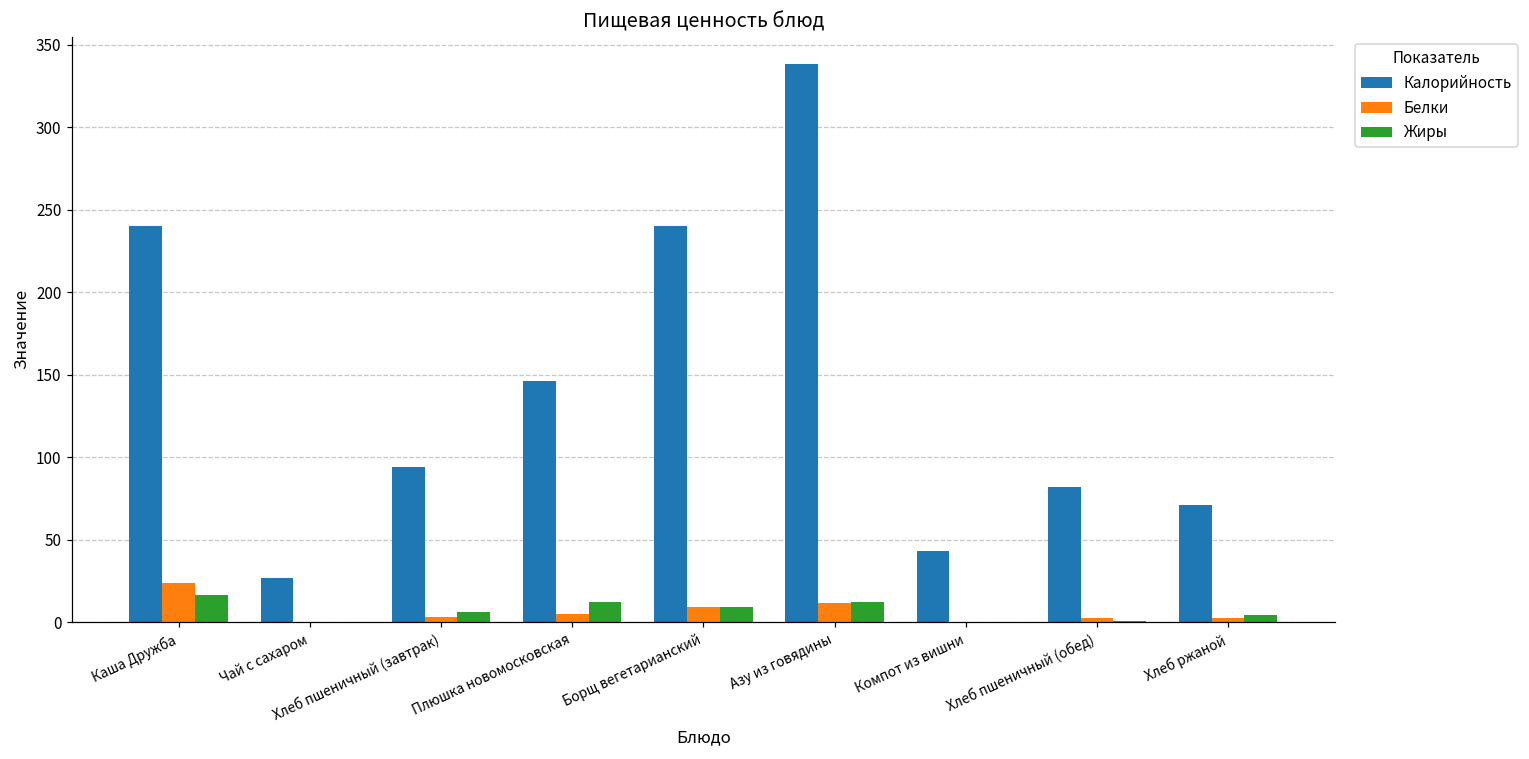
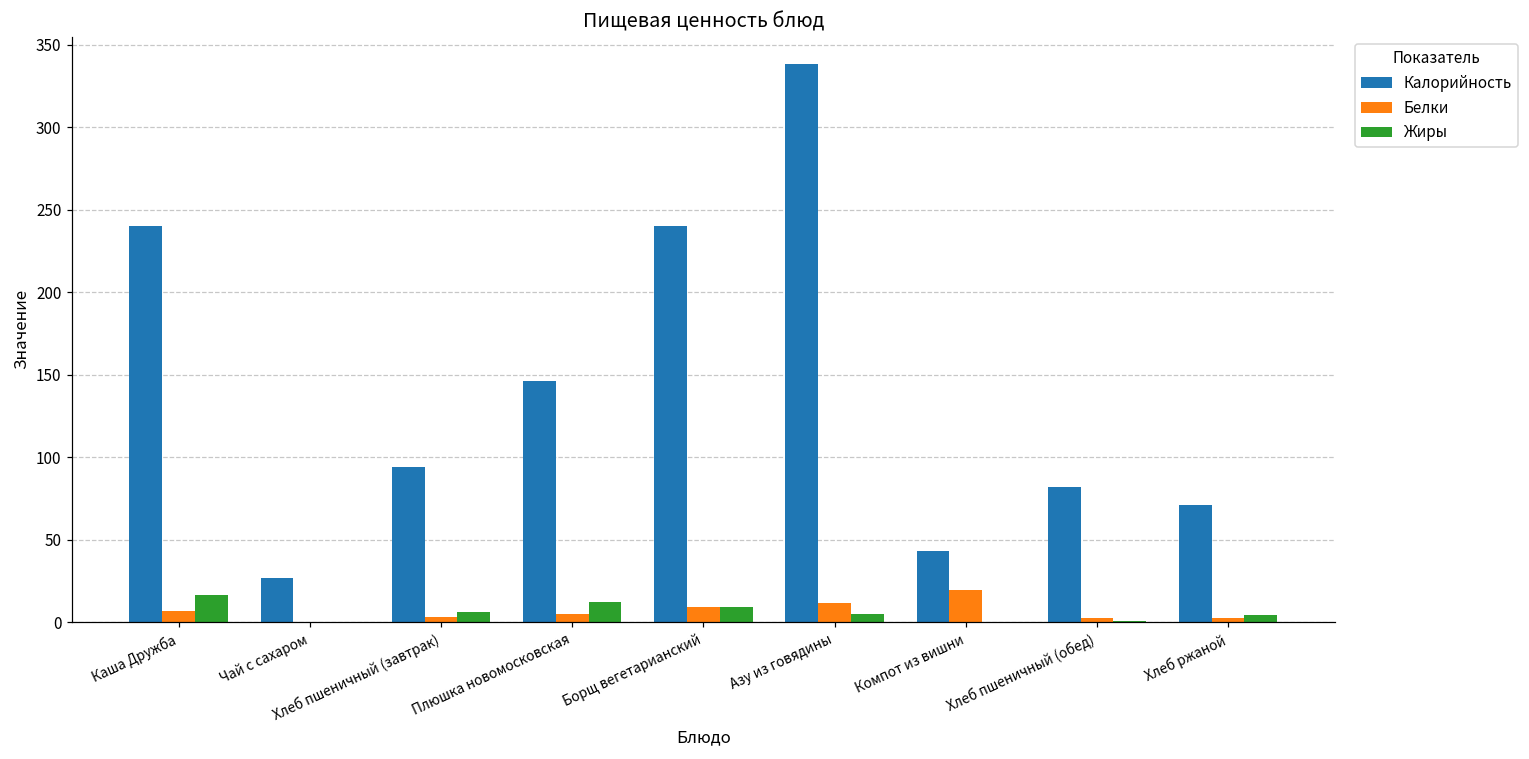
  {
    "Калорийность": {
      "Каша Дружба": 240,
      "Чай с сахаром": 27,
      "Хлеб пшеничный (завтрак)": 94,
      "Плюшка новомосковская": 146,
      "Борщ вегетарианский": 240,
      "Азу из говядины": 338,
      "Компот из вишни": 43,
      "Хлеб пшеничный (обед)": 82,
      "Хлеб ржаной": 71
    },
    "Белки": {
-     "Каша Дружба": 23,
+     "Каша Дружба": 7,
      "Хлеб пшеничный (завтрак)": 3,
      "Плюшка новомосковская": 5,
      "Борщ вегетарианский": 9,
      "Азу из говядины": 11,
-     "Компот из вишни": 0,
+     "Компот из вишни": 20,
      "Хлеб пшеничный (обед)": 3,
      "Хлеб ржаной": 2
    },
    "Жиры": {
      "Каша Дружба": 17,
      "Чай с сахаром": 0,
      "Хлеб пшеничный (завтрак)": 6,
      "Плюшка новомосковская": 12,
      "Борщ вегетарианский": 9,
-     "Азу из говядины": 12,
+     "Азу из говядины": 5,
      "Хлеб ржаной": 4
    }
  }
